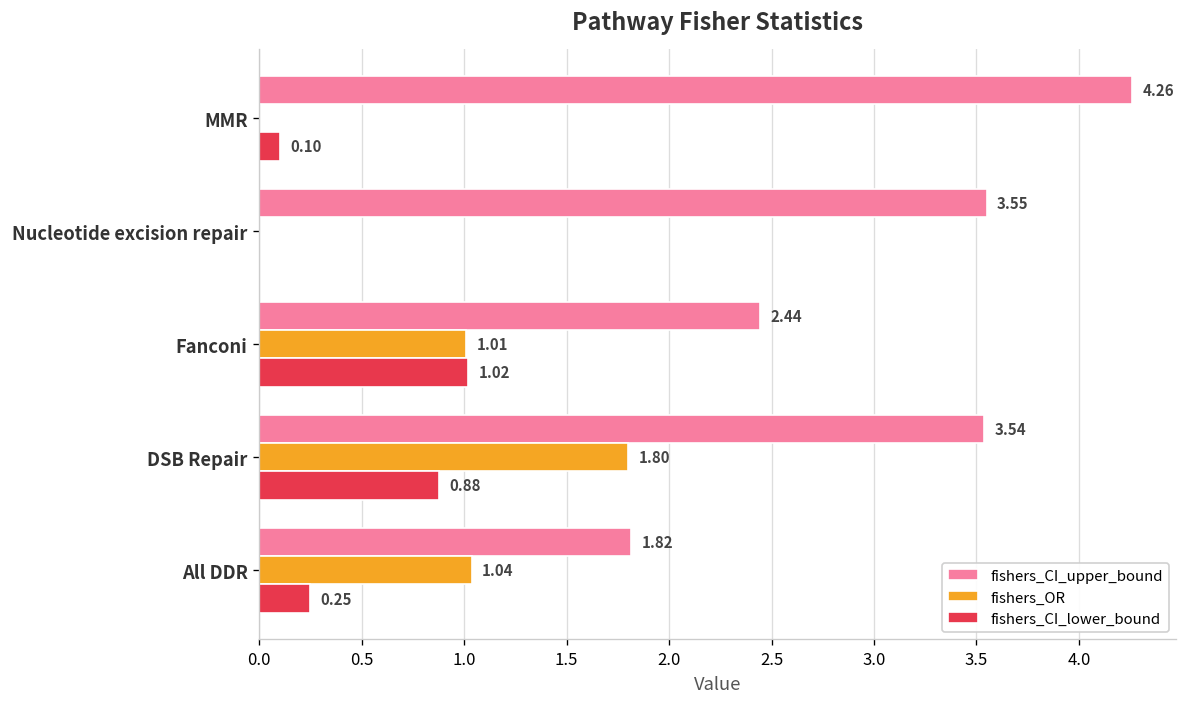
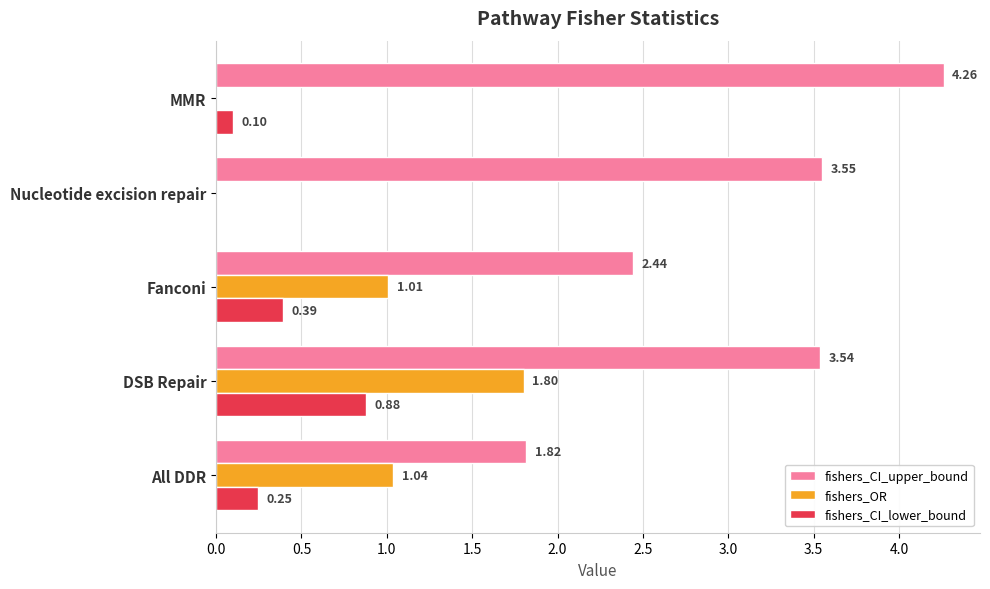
  {
    "fishers_CI_upper_bound": {
      "MMR": 4.26,
      "Nucleotide excision repair": 3.55,
      "Fanconi": 2.44,
      "DSB Repair": 3.54,
      "All DDR": 1.82
    },
    "fishers_OR": {
      "Fanconi": 1.01,
      "DSB Repair": 1.80,
      "All DDR": 1.04
    },
    "fishers_CI_lower_bound": {
      "MMR": 0.10,
-     "Fanconi": 1.02,
+     "Fanconi": 0.39,
      "DSB Repair": 0.88,
      "All DDR": 0.25
    }
  }
